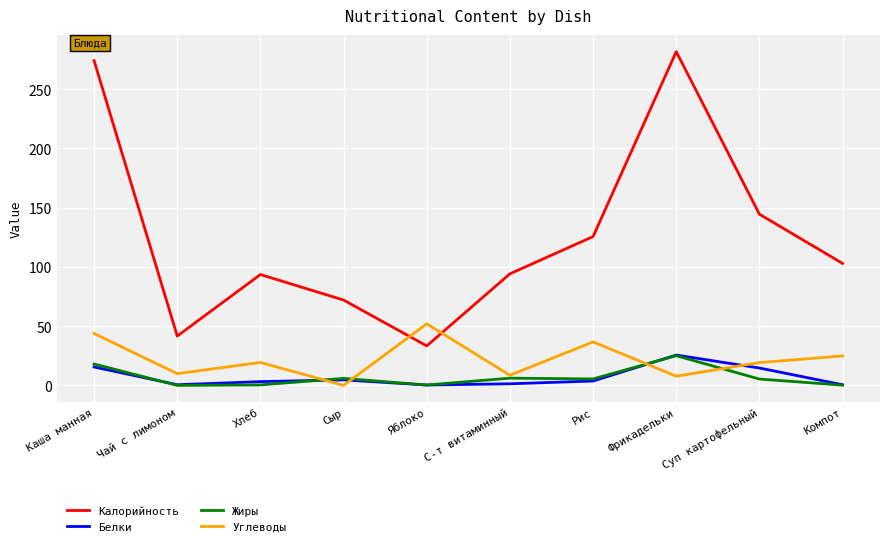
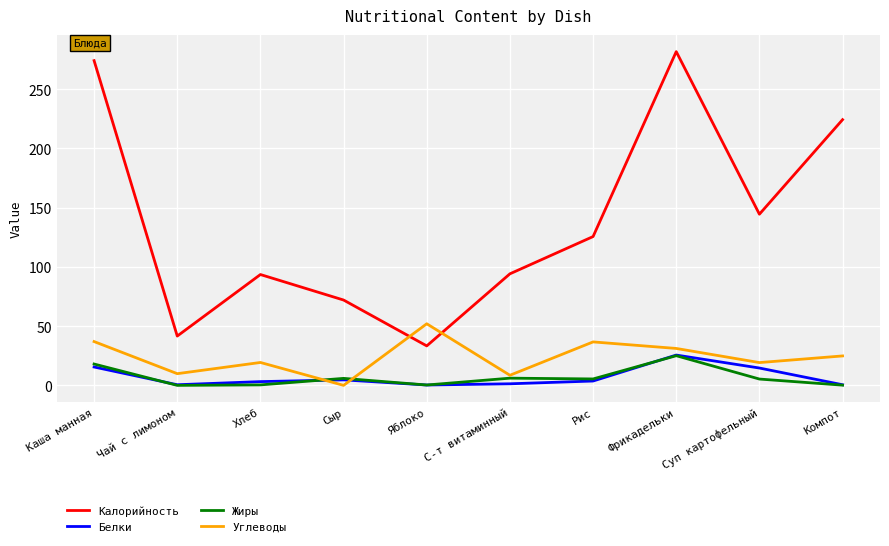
  {
    "Калорийность": {
      "Каша манная": 274,
      "Чай с лимоном": 42,
      "Хлеб": 94,
      "Сыр": 72,
      "Яблоко": 33,
      "С-т витаминный": 94,
      "Рис": 126,
      "Фрикадельки": 282,
      "Суп картофельный": 144,
-     "Компот": 103
+     "Компот": 224
    },
    "Белки": {
      "Каша манная": 16,
      "Хлеб": 3,
      "С-т витаминный": 1,
      "Суп картофельный": 15
    },
    "Жиры": {
      "Каша манная": 18,
      "Хлеб": 0,
      "С-т витаминный": 6,
      "Суп картофельный": 5
    },
    "Углеводы": {
-     "Каша манная": 44,
+     "Каша манная": 37,
      "Чай с лимоном": 10,
      "Хлеб": 19,
      "Сыр": 0,
      "Яблоко": 52,
      "С-т витаминный": 9,
      "Рис": 37,
-     "Фрикадельки": 8,
+     "Фрикадельки": 31,
      "Суп картофельный": 19,
      "Компот": 25
    }
  }
